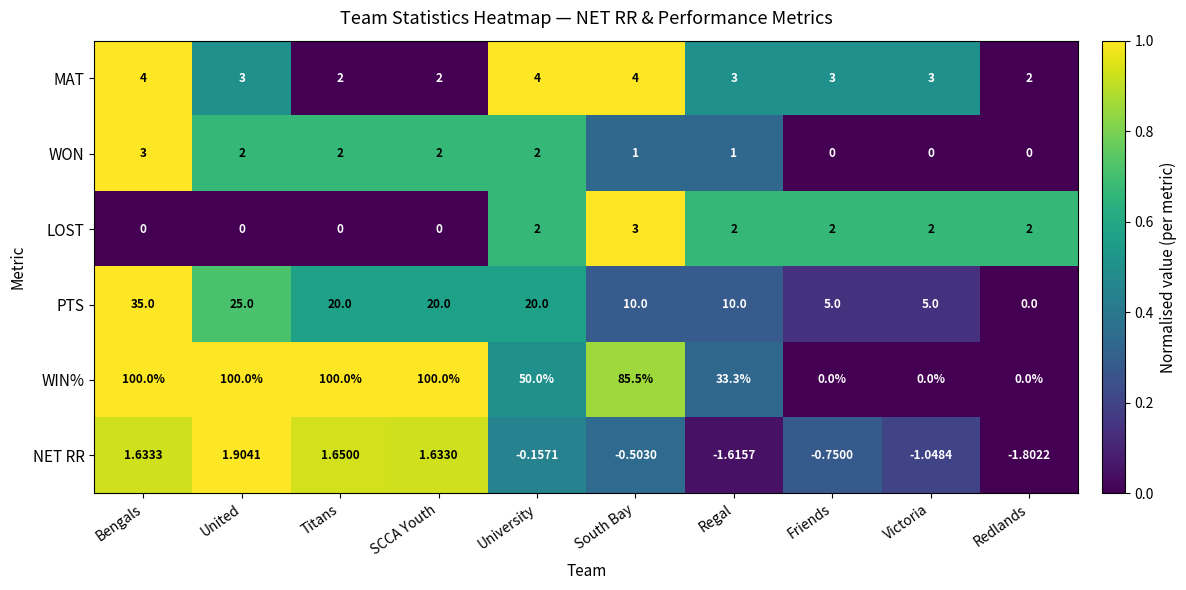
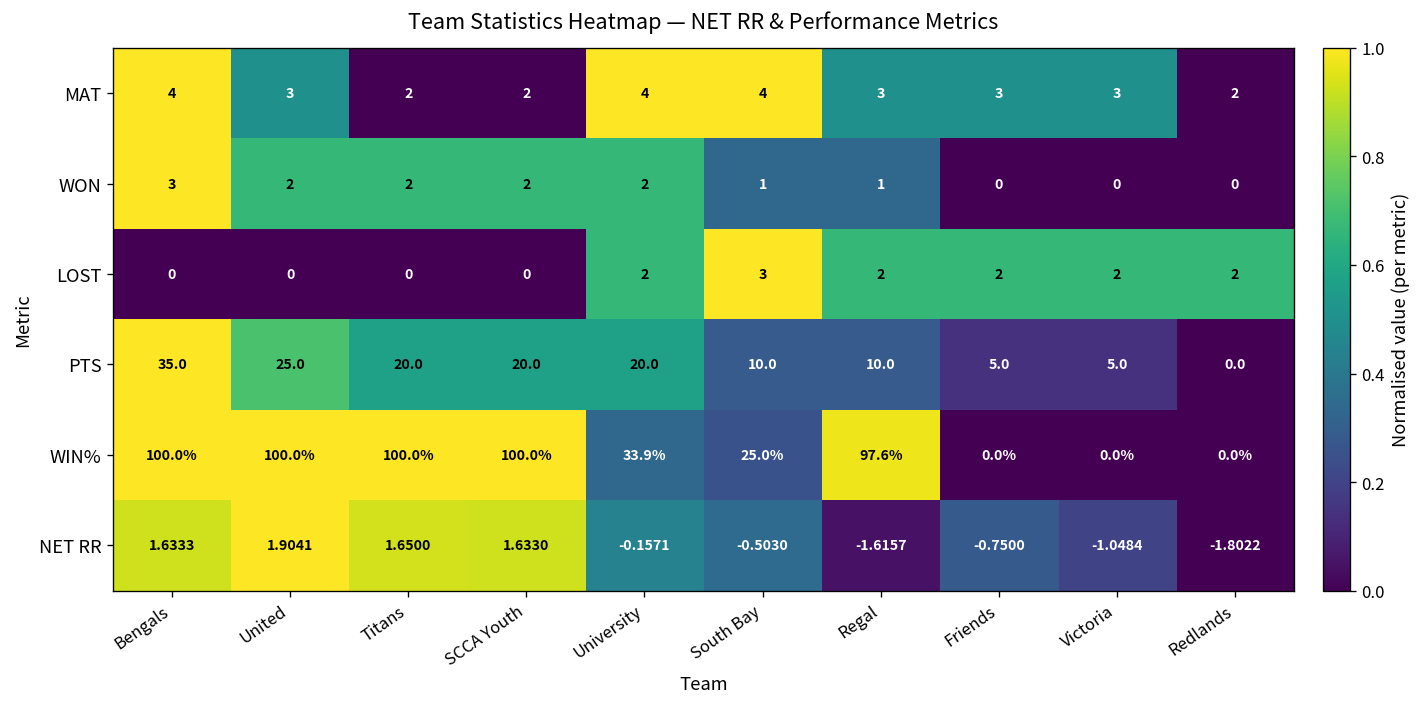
  {
    "MAT": {
      "Bengals": "4",
      "United": "3",
      "Titans": "2",
      "SCCA Youth": "2",
      "University": "4",
      "South Bay": "4",
      "Regal": "3",
      "Friends": "3",
      "Victoria": "3",
      "Redlands": "2"
    },
    "WON": {
      "Bengals": "3",
      "United": "2",
      "Titans": "2",
      "SCCA Youth": "2",
      "University": "2",
      "South Bay": "1",
      "Regal": "1",
      "Friends": "0",
      "Victoria": "0",
      "Redlands": "0"
    },
    "LOST": {
      "Bengals": "0",
      "United": "0",
      "Titans": "0",
      "SCCA Youth": "0",
      "University": "2",
      "South Bay": "3",
      "Regal": "2",
      "Friends": "2",
      "Victoria": "2",
      "Redlands": "2"
    },
    "PTS": {
      "Bengals": "35.0",
      "United": "25.0",
      "Titans": "20.0",
      "SCCA Youth": "20.0",
      "University": "20.0",
      "South Bay": "10.0",
      "Regal": "10.0",
      "Friends": "5.0",
      "Victoria": "5.0",
      "Redlands": "0.0"
    },
    "WIN%": {
      "Bengals": "100.0%",
      "United": "100.0%",
      "Titans": "100.0%",
      "SCCA Youth": "100.0%",
-     "University": "50.0%",
-     "South Bay": "85.5%",
-     "Regal": "33.3%",
+     "University": "33.9%",
+     "South Bay": "25.0%",
+     "Regal": "97.6%",
      "Friends": "0.0%",
      "Victoria": "0.0%",
      "Redlands": "0.0%"
    },
    "NET RR": {
      "Bengals": "1.6333",
      "United": "1.9041",
      "Titans": "1.6500",
      "SCCA Youth": "1.6330",
      "University": "-0.1571",
      "South Bay": "-0.5030",
      "Regal": "-1.6157",
      "Friends": "-0.7500",
      "Victoria": "-1.0484",
      "Redlands": "-1.8022"
    }
  }
